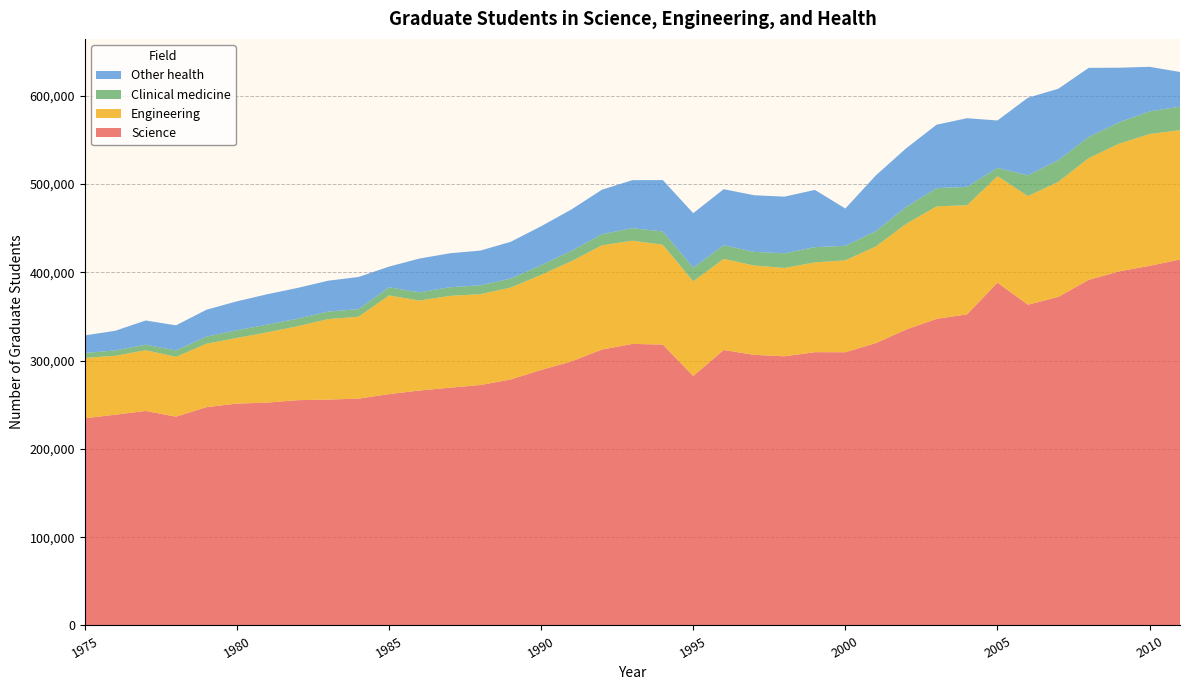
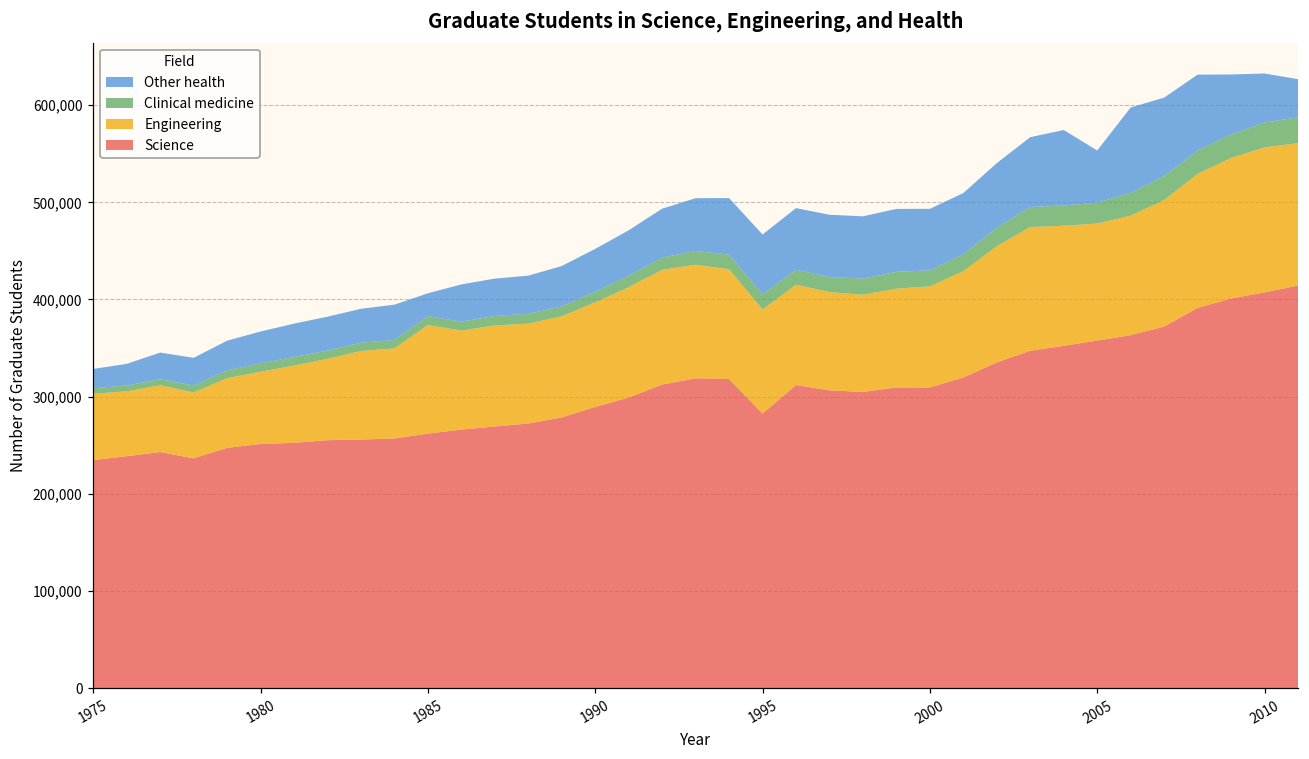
  {
    "Science": {
      "1975": "230,000",
      "1980": "250,000",
      "1985": "260,000",
      "1990": "290,000",
      "1995": "280,000",
      "2000": "310,000",
-     "2005": "390,000",
+     "2005": "360,000",
      "2010": "410,000"
    },
    "Engineering": {
      "1975": "70,000",
      "1980": "70,000",
      "1985": "110,000",
      "1990": "110,000",
      "1995": "110,000",
      "2000": "100,000",
      "2005": "120,000",
      "2010": "150,000"
    },
    "Clinical medicine": {
      "1975": "10,000",
      "1980": "10,000",
      "1985": "10,000",
      "1990": "10,000",
      "1995": "20,000",
      "2000": "20,000",
-     "2005": "10,000",
+     "2005": "20,000",
      "2010": "30,000"
    },
    "Other health": {
      "1975": "20,000",
      "1980": "30,000",
      "1985": "20,000",
      "1990": "40,000",
      "1995": "60,000",
-     "2000": "40,000",
+     "2000": "60,000",
      "2005": "50,000",
      "2010": "50,000"
    }
  }
